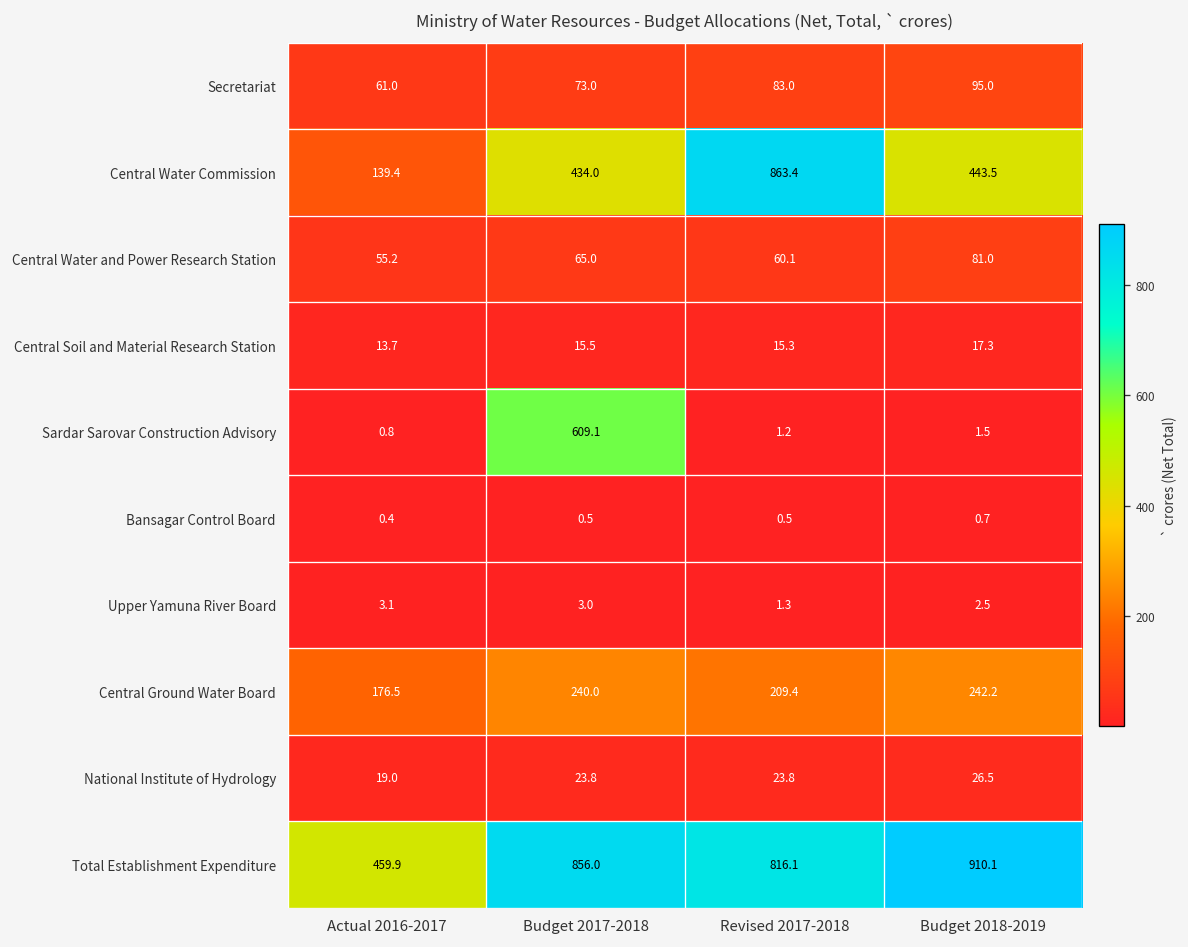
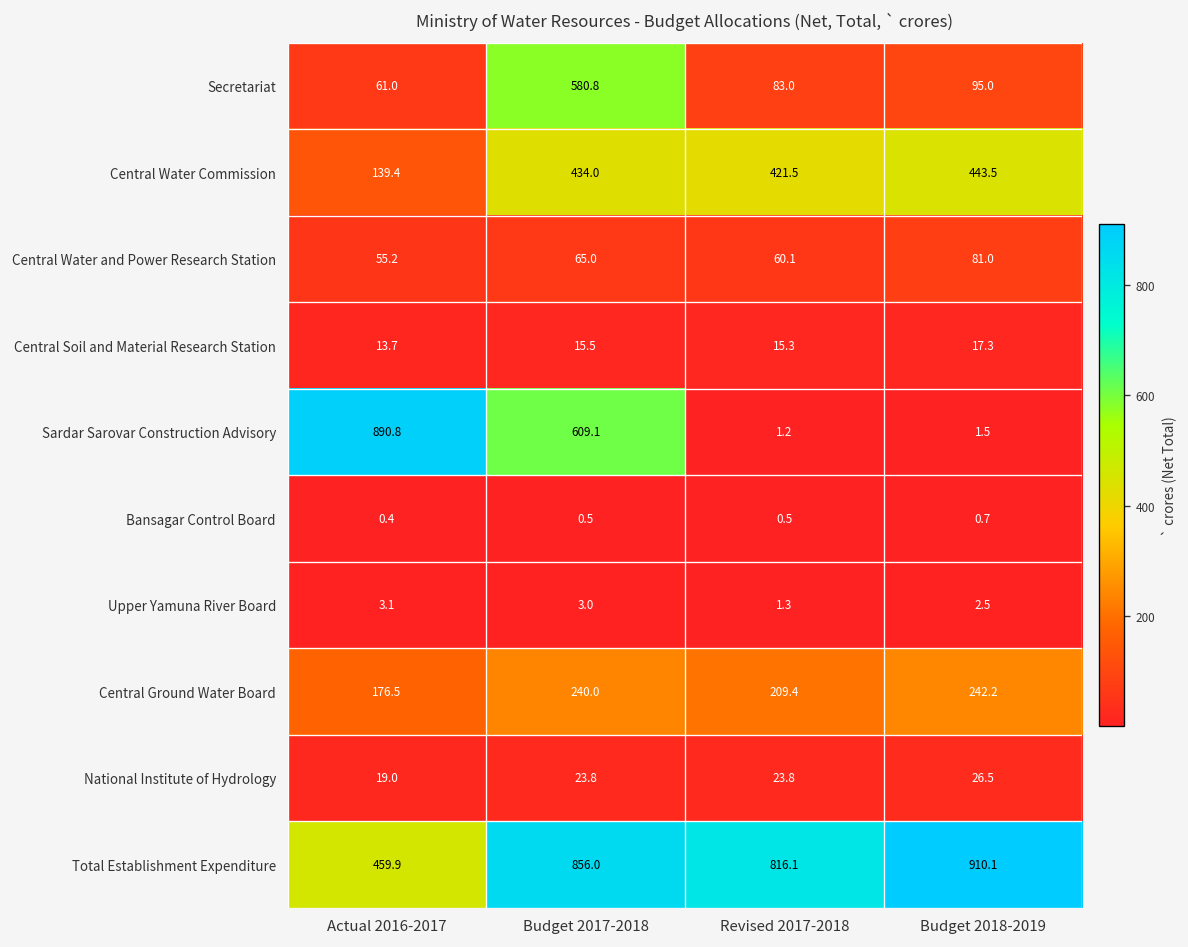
  {
    "Secretariat": {
      "Actual 2016-2017": 61.0,
-     "Budget 2017-2018": 73.0,
+     "Budget 2017-2018": 580.8,
      "Revised 2017-2018": 83.0,
      "Budget 2018-2019": 95.0
    },
    "Central Water Commission": {
      "Actual 2016-2017": 139.4,
      "Budget 2017-2018": 434.0,
-     "Revised 2017-2018": 863.4,
+     "Revised 2017-2018": 421.5,
      "Budget 2018-2019": 443.5
    },
    "Central Water and Power Research Station": {
      "Actual 2016-2017": 55.2,
      "Budget 2017-2018": 65.0,
      "Revised 2017-2018": 60.1,
      "Budget 2018-2019": 81.0
    },
    "Central Soil and Material Research Station": {
      "Actual 2016-2017": 13.7,
      "Budget 2017-2018": 15.5,
      "Revised 2017-2018": 15.3,
      "Budget 2018-2019": 17.3
    },
    "Sardar Sarovar Construction Advisory": {
-     "Actual 2016-2017": 0.8,
+     "Actual 2016-2017": 890.8,
      "Budget 2017-2018": 609.1,
      "Revised 2017-2018": 1.2,
      "Budget 2018-2019": 1.5
    },
    "Bansagar Control Board": {
      "Actual 2016-2017": 0.4,
      "Budget 2017-2018": 0.5,
      "Revised 2017-2018": 0.5,
      "Budget 2018-2019": 0.7
    },
    "Upper Yamuna River Board": {
      "Actual 2016-2017": 3.1,
      "Budget 2017-2018": 3.0,
      "Revised 2017-2018": 1.3,
      "Budget 2018-2019": 2.5
    },
    "Central Ground Water Board": {
      "Actual 2016-2017": 176.5,
      "Budget 2017-2018": 240.0,
      "Revised 2017-2018": 209.4,
      "Budget 2018-2019": 242.2
    },
    "National Institute of Hydrology": {
      "Actual 2016-2017": 19.0,
      "Budget 2017-2018": 23.8,
      "Revised 2017-2018": 23.8,
      "Budget 2018-2019": 26.5
    },
    "Total Establishment Expenditure": {
      "Actual 2016-2017": 459.9,
      "Budget 2017-2018": 856.0,
      "Revised 2017-2018": 816.1,
      "Budget 2018-2019": 910.1
    }
  }
